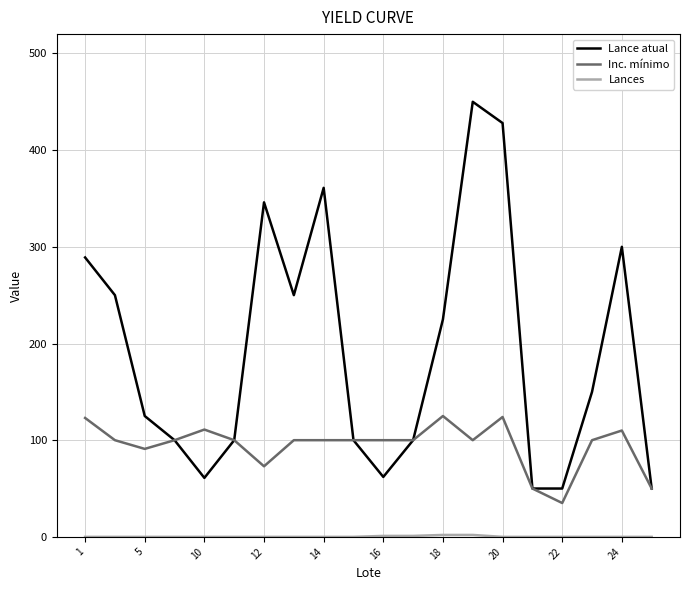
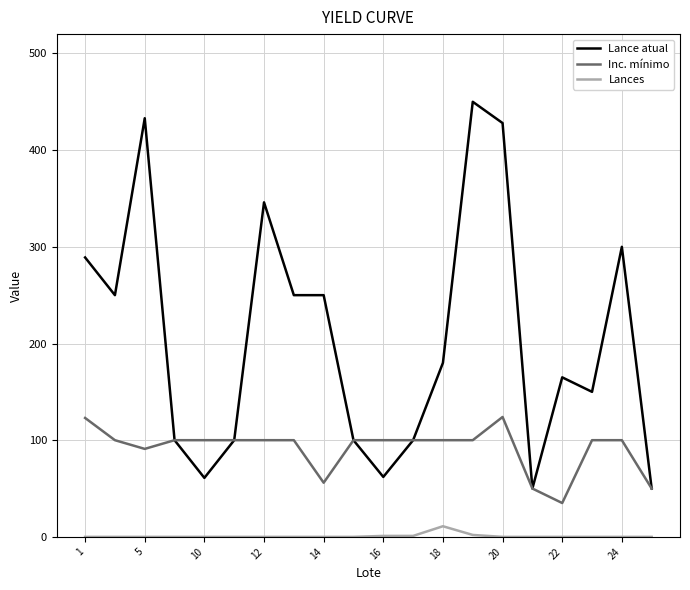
  {
    "Lance atual": {
      "1": 290,
-     "5": 130,
+     "5": 430,
      "10": 60,
      "12": 350,
-     "14": 360,
+     "14": 250,
      "16": 60,
-     "18": 230,
+     "18": 180,
      "20": 430,
-     "22": 50,
+     "22": 170,
      "24": 300
    },
    "Inc. mínimo": {
      "1": 120,
      "5": 90,
-     "10": 110,
-     "12": 70,
-     "14": 100,
+     "10": 100,
+     "12": 100,
+     "14": 60,
      "16": 100,
-     "18": 130,
+     "18": 100,
      "20": 120,
      "22": 40,
-     "24": 110
+     "24": 100
    },
    "Lances": {
      "1": 0,
      "5": 0,
      "10": 0,
      "12": 0,
      "14": 0,
      "16": 0,
-     "18": 0,
+     "18": 10,
      "20": 0,
      "22": 0,
      "24": 0
    }
  }
